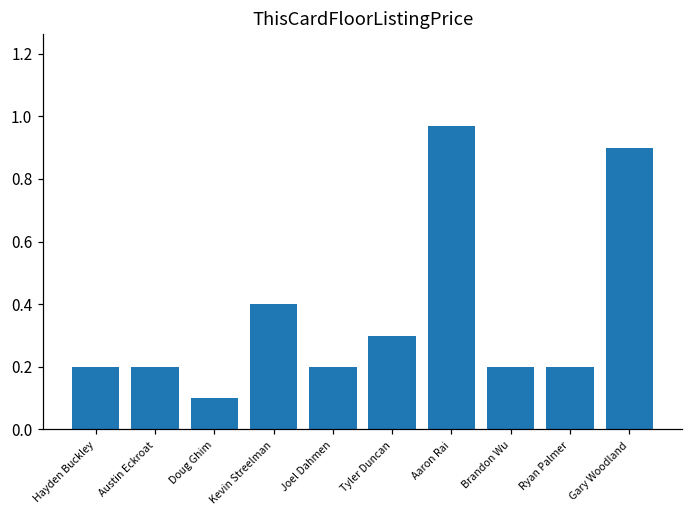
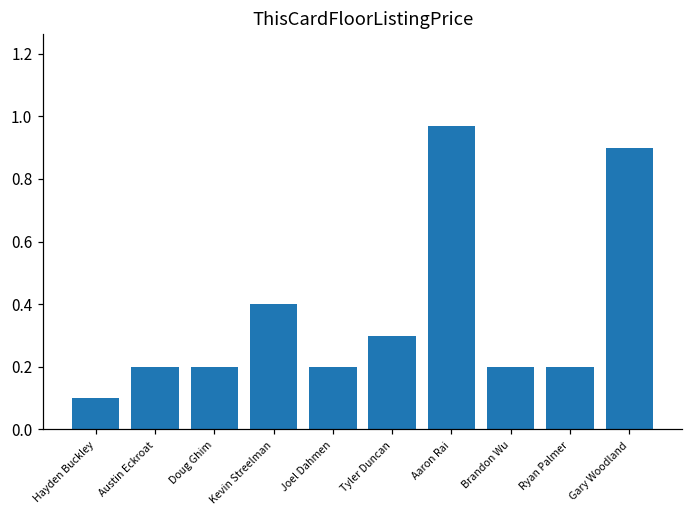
  {
-   "Hayden Buckley": 0.2,
+   "Hayden Buckley": 0.1,
    "Austin Eckroat": 0.2,
-   "Doug Ghim": 0.1,
+   "Doug Ghim": 0.2,
    "Kevin Streelman": 0.4,
    "Joel Dahmen": 0.2,
    "Tyler Duncan": 0.3,
    "Aaron Rai": 0.97,
    "Brandon Wu": 0.2,
    "Ryan Palmer": 0.2,
    "Gary Woodland": 0.9
  }
